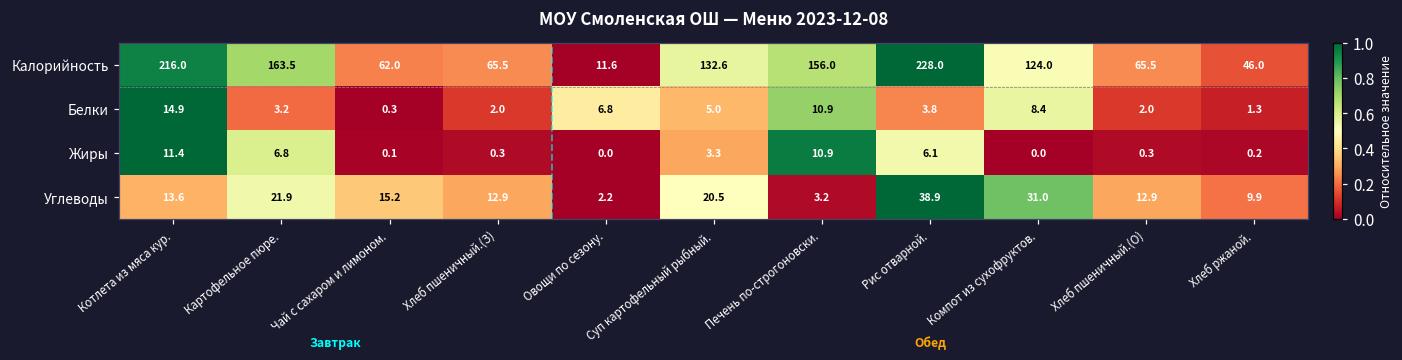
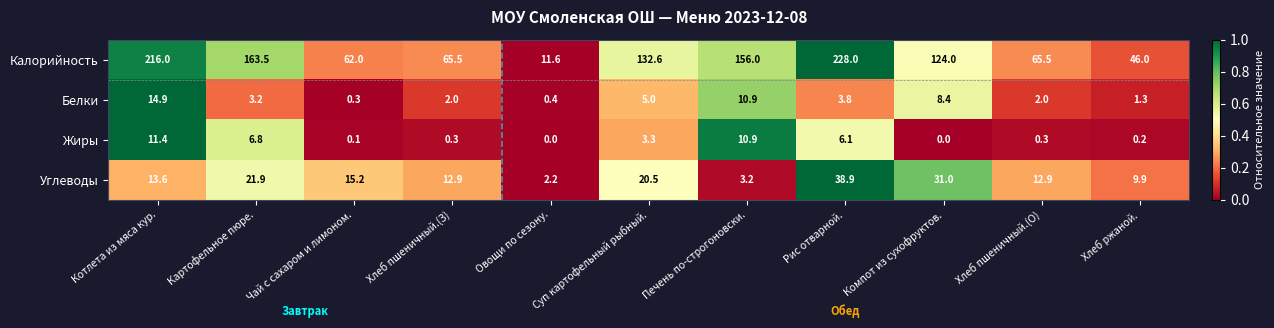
  {
    "Калорийность": {
      "Котлета из мяса кур.": 216.0,
      "Картофельное пюре.": 163.5,
      "Чай с сахаром и лимоном.": 62.0,
      "Хлеб пшеничный.(З)": 65.5,
      "Овощи по сезону.": 11.6,
      "Суп картофельный рыбный.": 132.6,
      "Печень по-строгоновски.": 156.0,
      "Рис отварной.": 228.0,
      "Компот из сухофруктов.": 124.0,
      "Хлеб пшеничный.(О)": 65.5,
      "Хлеб ржаной.": 46.0
    },
    "Белки": {
      "Котлета из мяса кур.": 14.9,
      "Картофельное пюре.": 3.2,
      "Чай с сахаром и лимоном.": 0.3,
      "Хлеб пшеничный.(З)": 2.0,
-     "Овощи по сезону.": 6.8,
+     "Овощи по сезону.": 0.4,
      "Суп картофельный рыбный.": 5.0,
      "Печень по-строгоновски.": 10.9,
      "Рис отварной.": 3.8,
      "Компот из сухофруктов.": 8.4,
      "Хлеб пшеничный.(О)": 2.0,
      "Хлеб ржаной.": 1.3
    },
    "Жиры": {
      "Котлета из мяса кур.": 11.4,
      "Картофельное пюре.": 6.8,
      "Чай с сахаром и лимоном.": 0.1,
      "Хлеб пшеничный.(З)": 0.3,
      "Овощи по сезону.": 0.0,
      "Суп картофельный рыбный.": 3.3,
      "Печень по-строгоновски.": 10.9,
      "Рис отварной.": 6.1,
      "Компот из сухофруктов.": 0.0,
      "Хлеб пшеничный.(О)": 0.3,
      "Хлеб ржаной.": 0.2
    },
    "Углеводы": {
      "Котлета из мяса кур.": 13.6,
      "Картофельное пюре.": 21.9,
      "Чай с сахаром и лимоном.": 15.2,
      "Хлеб пшеничный.(З)": 12.9,
      "Овощи по сезону.": 2.2,
      "Суп картофельный рыбный.": 20.5,
      "Печень по-строгоновски.": 3.2,
      "Рис отварной.": 38.9,
      "Компот из сухофруктов.": 31.0,
      "Хлеб пшеничный.(О)": 12.9,
      "Хлеб ржаной.": 9.9
    }
  }
